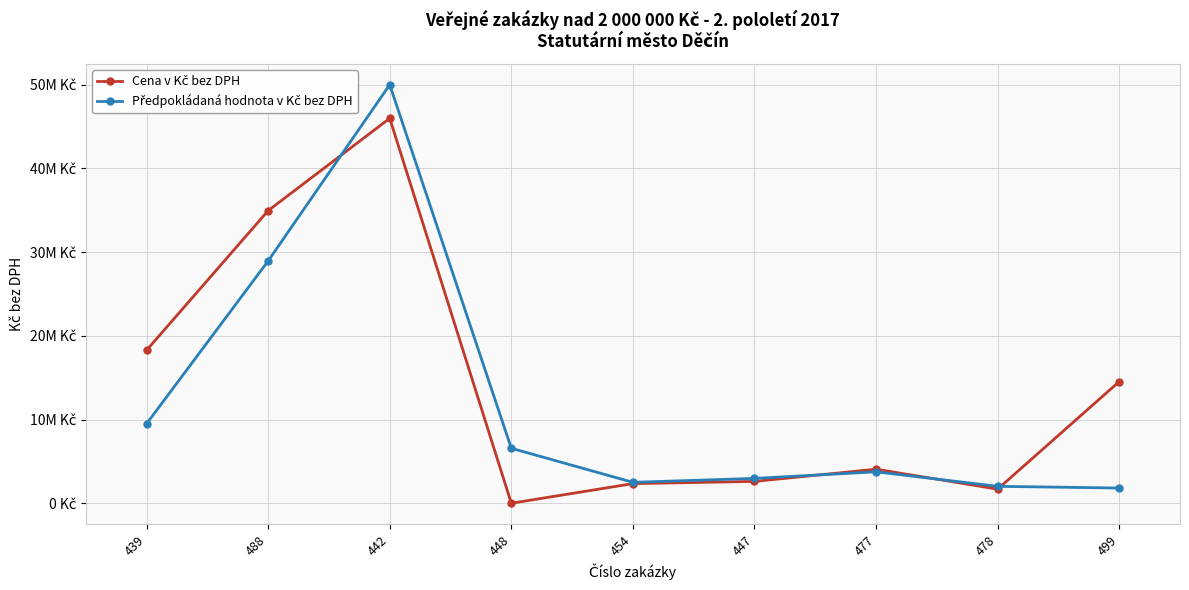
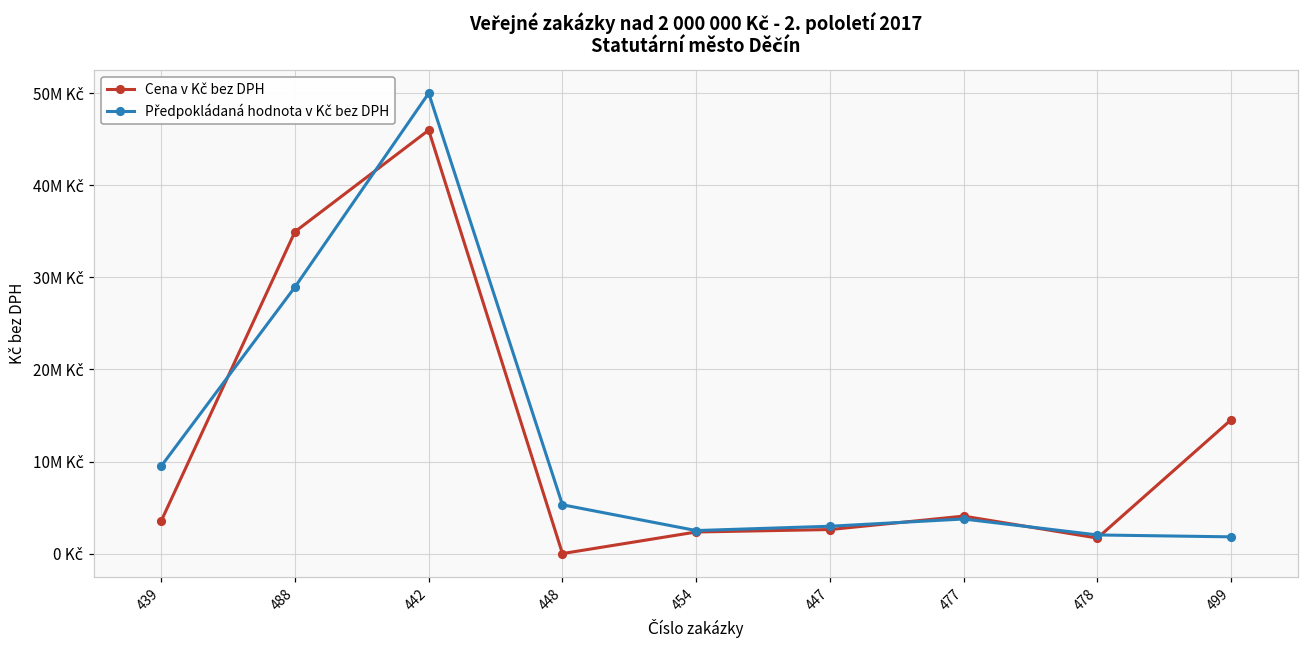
  {
    "Cena v Kč bez DPH": {
-     "439": "18M Kč",
+     "439": "4M Kč",
      "488": "35M Kč",
      "442": "46M Kč",
      "448": "0M Kč",
      "447": "3M Kč",
      "477": "4M Kč",
      "478": "2M Kč",
      "499": "15M Kč"
    },
    "Předpokládaná hodnota v Kč bez DPH": {
      "439": "9M Kč",
      "488": "29M Kč",
      "442": "50M Kč",
-     "448": "7M Kč",
+     "448": "5M Kč",
      "447": "3M Kč",
      "477": "4M Kč",
      "478": "2M Kč",
      "499": "2M Kč"
    }
  }
